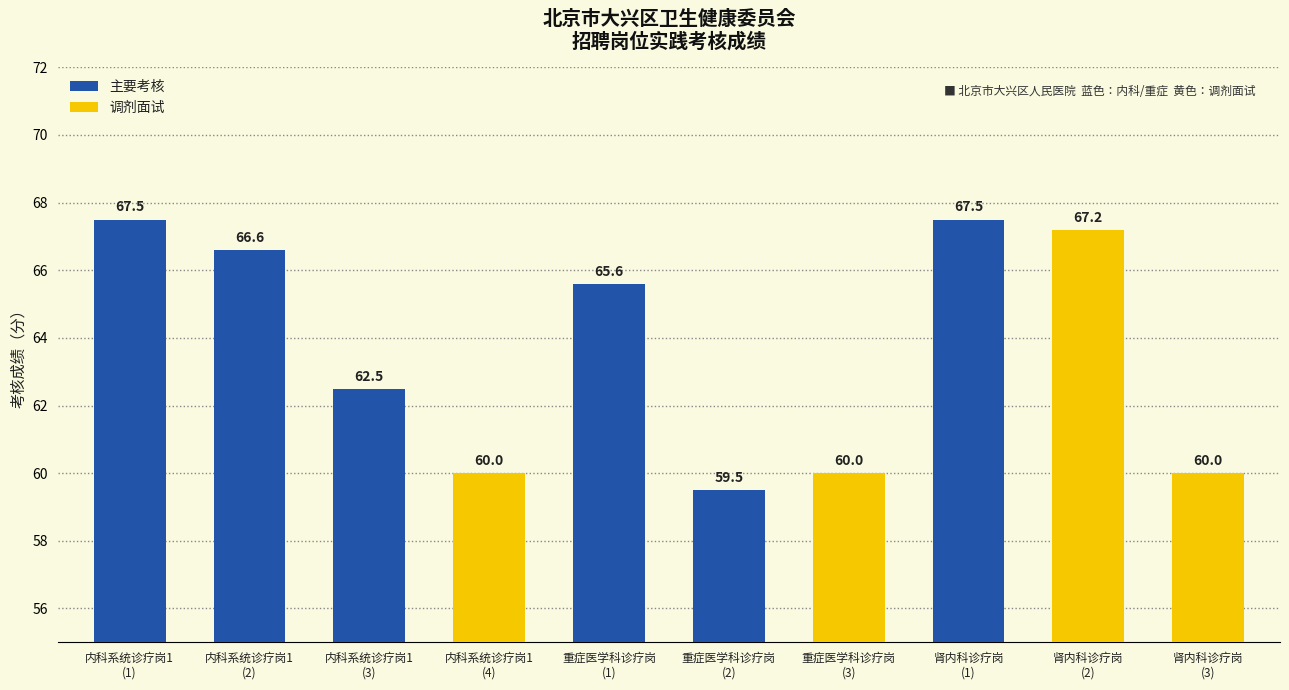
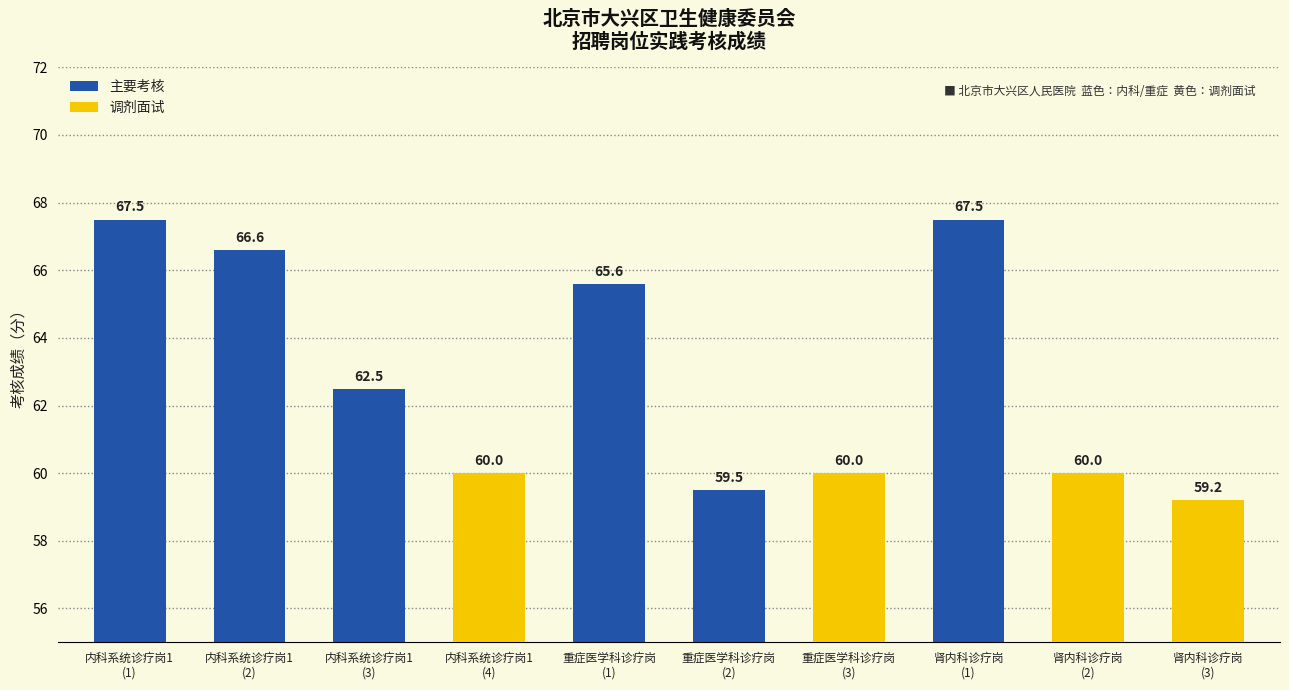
  {
    "内科系统诊疗岗1 (1)": 67.5,
    "内科系统诊疗岗1 (2)": 66.6,
    "内科系统诊疗岗1 (3)": 62.5,
    "内科系统诊疗岗1 (4)": 60.0,
    "重症医学科诊疗岗 (1)": 65.6,
    "重症医学科诊疗岗 (2)": 59.5,
    "重症医学科诊疗岗 (3)": 60.0,
    "肾内科诊疗岗 (1)": 67.5,
-   "肾内科诊疗岗 (2)": 67.2,
-   "肾内科诊疗岗 (3)": 60.0
+   "肾内科诊疗岗 (2)": 60.0,
+   "肾内科诊疗岗 (3)": 59.2
  }
